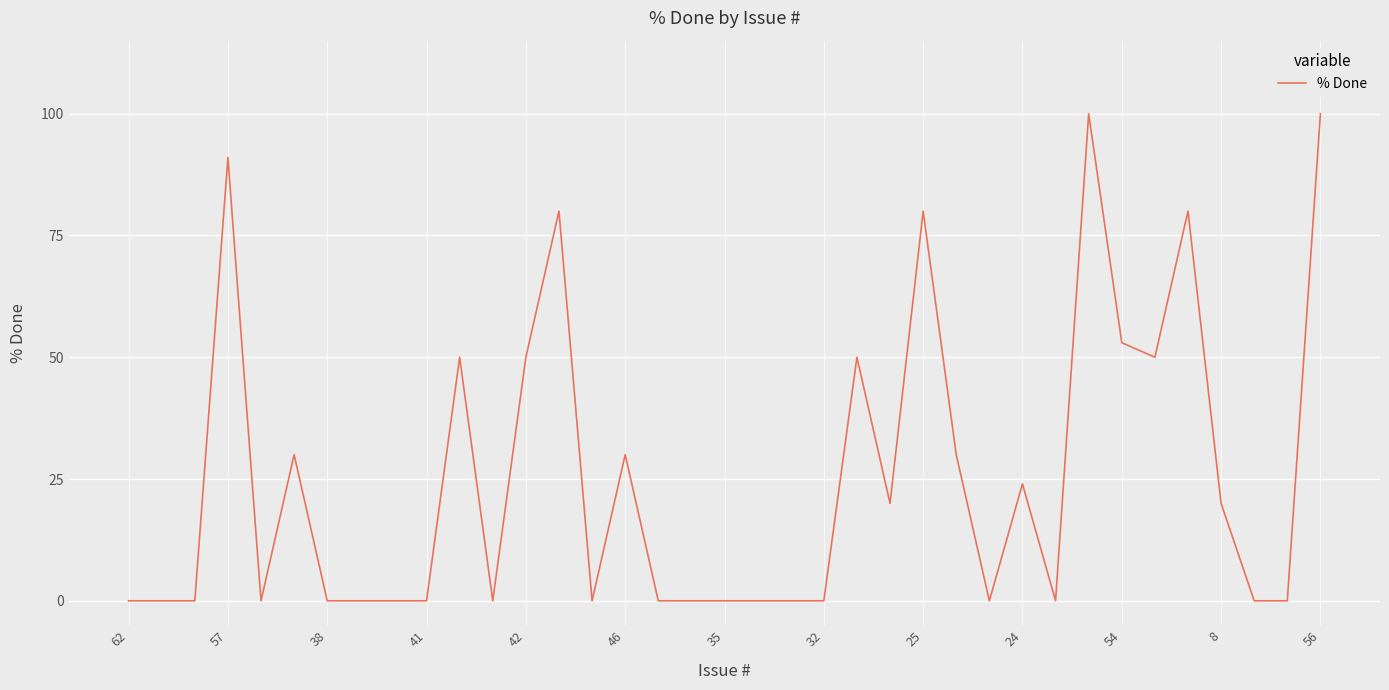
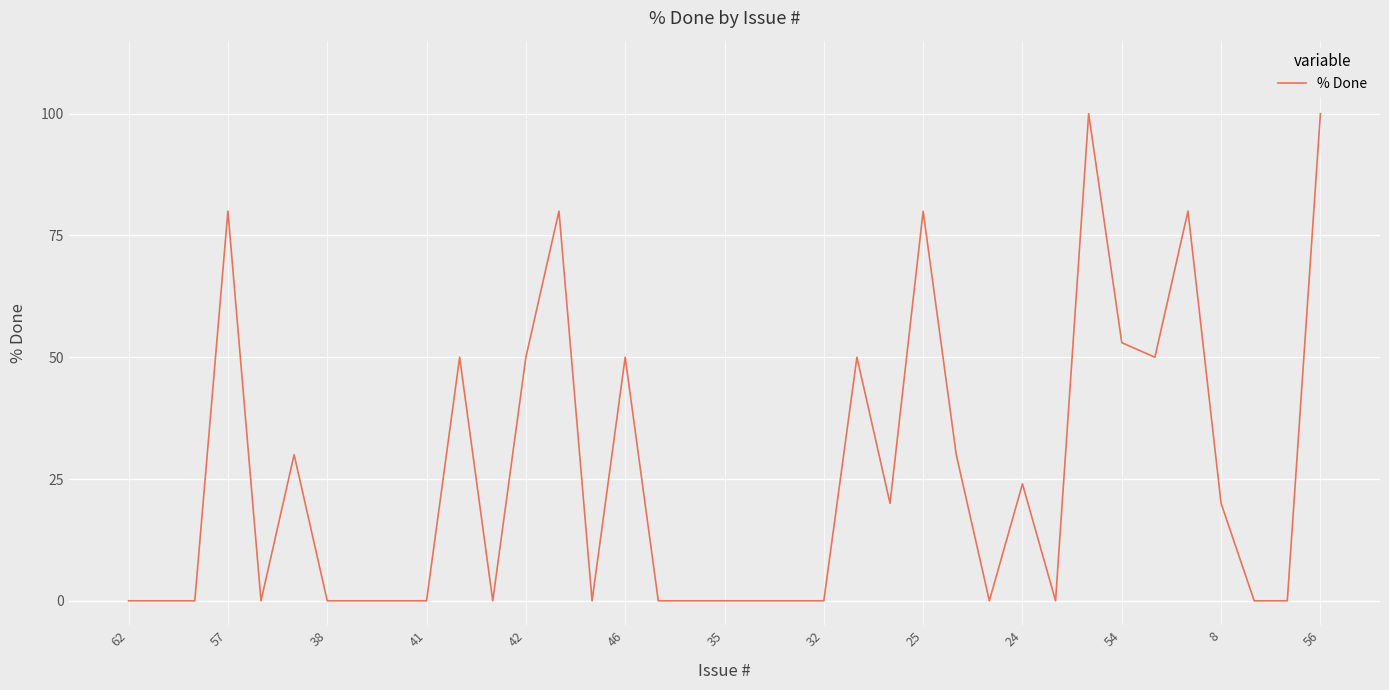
  {
    "62": 0,
-   "57": 91,
+   "57": 80,
    "38": 0,
    "41": 0,
    "42": 50,
-   "46": 30,
+   "46": 50,
    "24": 24,
    "54": 53,
    "56": 100
  }
